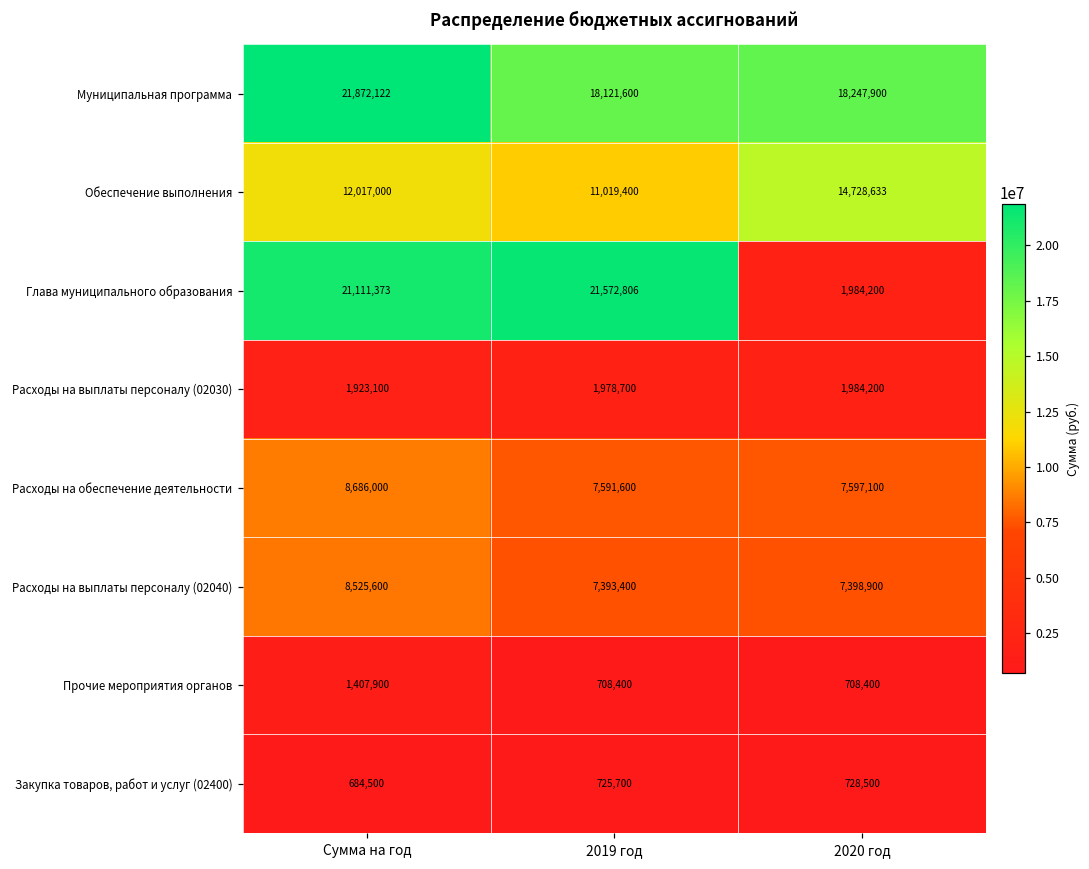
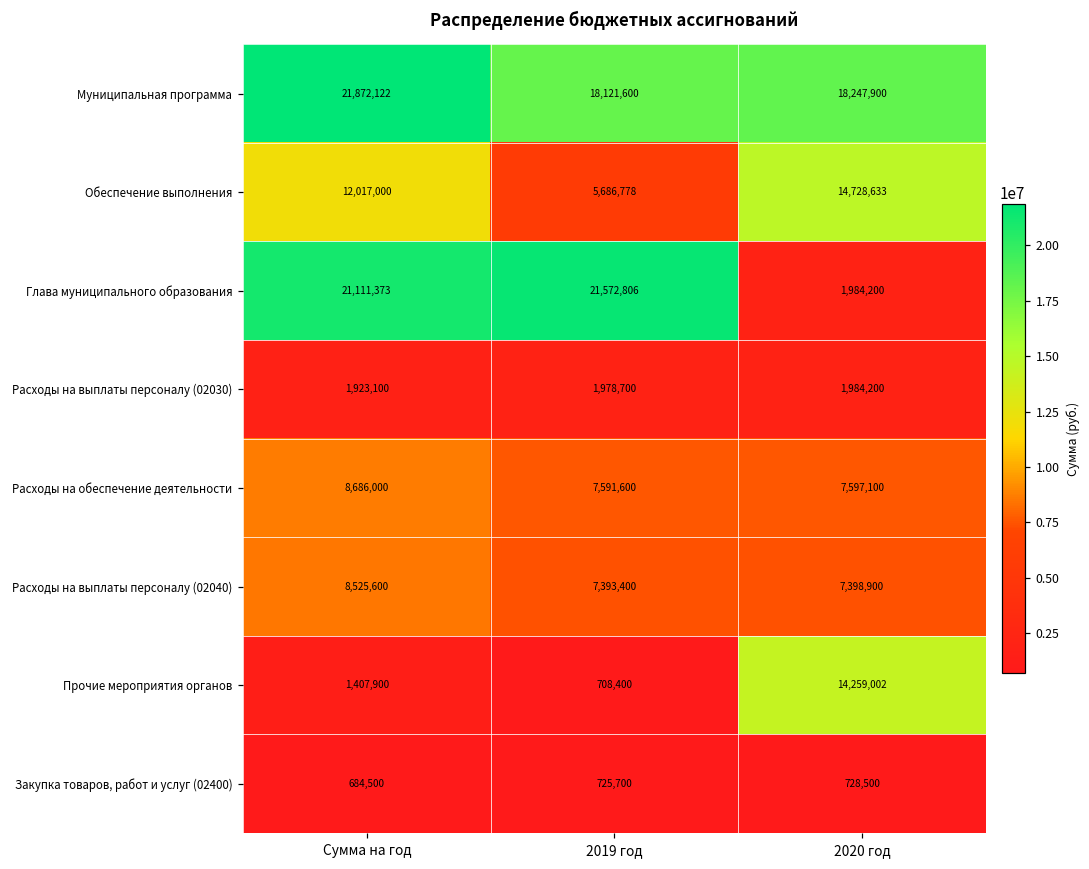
  {
    "Муниципальная программа": {
      "Сумма на год": "21,872,122",
      "2019 год": "18,121,600",
      "2020 год": "18,247,900"
    },
    "Обеспечение выполнения": {
      "Сумма на год": "12,017,000",
-     "2019 год": "11,019,400",
+     "2019 год": "5,686,778",
      "2020 год": "14,728,633"
    },
    "Глава муниципального образования": {
      "Сумма на год": "21,111,373",
      "2019 год": "21,572,806",
      "2020 год": "1,984,200"
    },
    "Расходы на выплаты персоналу (02030)": {
      "Сумма на год": "1,923,100",
      "2019 год": "1,978,700",
      "2020 год": "1,984,200"
    },
    "Расходы на обеспечение деятельности": {
      "Сумма на год": "8,686,000",
      "2019 год": "7,591,600",
      "2020 год": "7,597,100"
    },
    "Расходы на выплаты персоналу (02040)": {
      "Сумма на год": "8,525,600",
      "2019 год": "7,393,400",
      "2020 год": "7,398,900"
    },
    "Прочие мероприятия органов": {
      "Сумма на год": "1,407,900",
      "2019 год": "708,400",
-     "2020 год": "708,400"
+     "2020 год": "14,259,002"
    },
    "Закупка товаров, работ и услуг (02400)": {
      "Сумма на год": "684,500",
      "2019 год": "725,700",
      "2020 год": "728,500"
    }
  }
